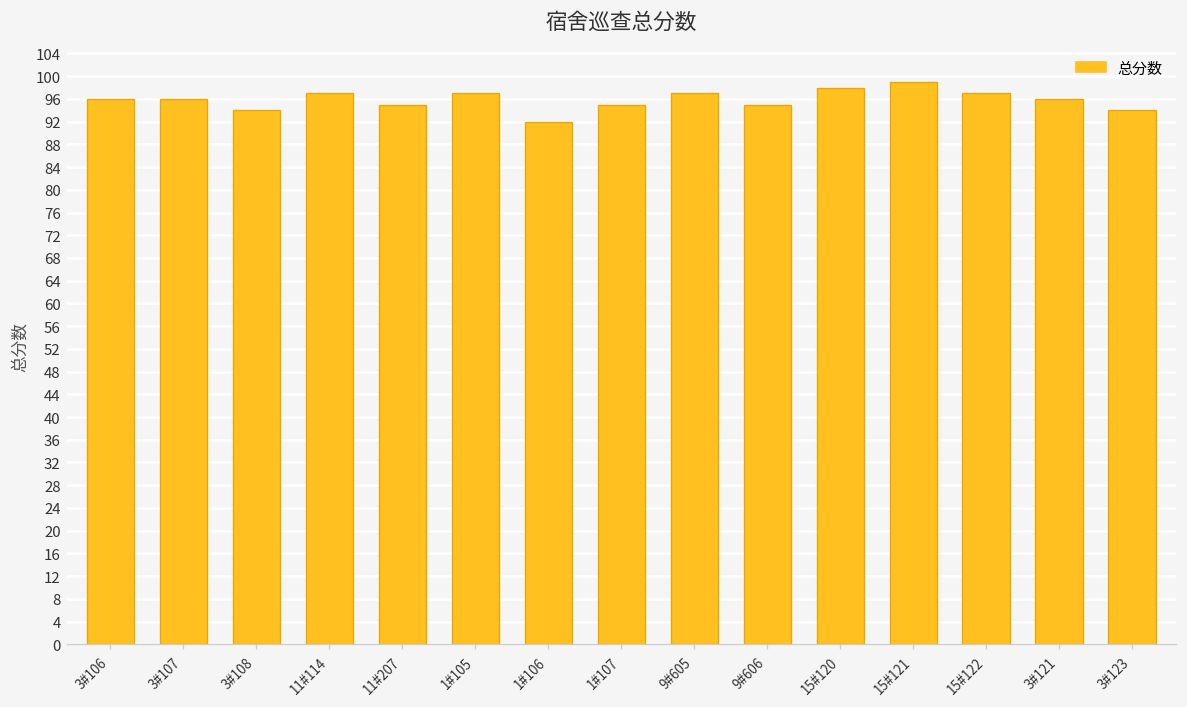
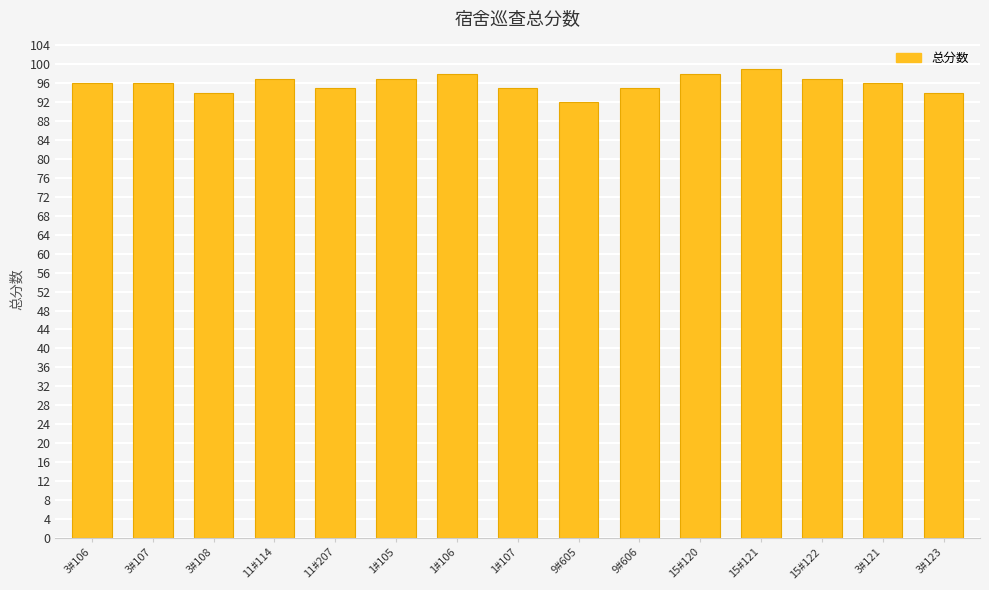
  {
    "3#106": 96,
    "3#107": 96,
    "3#108": 94,
    "11#114": 97,
    "11#207": 95,
    "1#105": 97,
-   "1#106": 92,
+   "1#106": 98,
    "1#107": 95,
-   "9#605": 97,
+   "9#605": 92,
    "9#606": 95,
    "15#120": 98,
    "15#121": 99,
    "15#122": 97,
    "3#121": 96,
    "3#123": 94
  }
